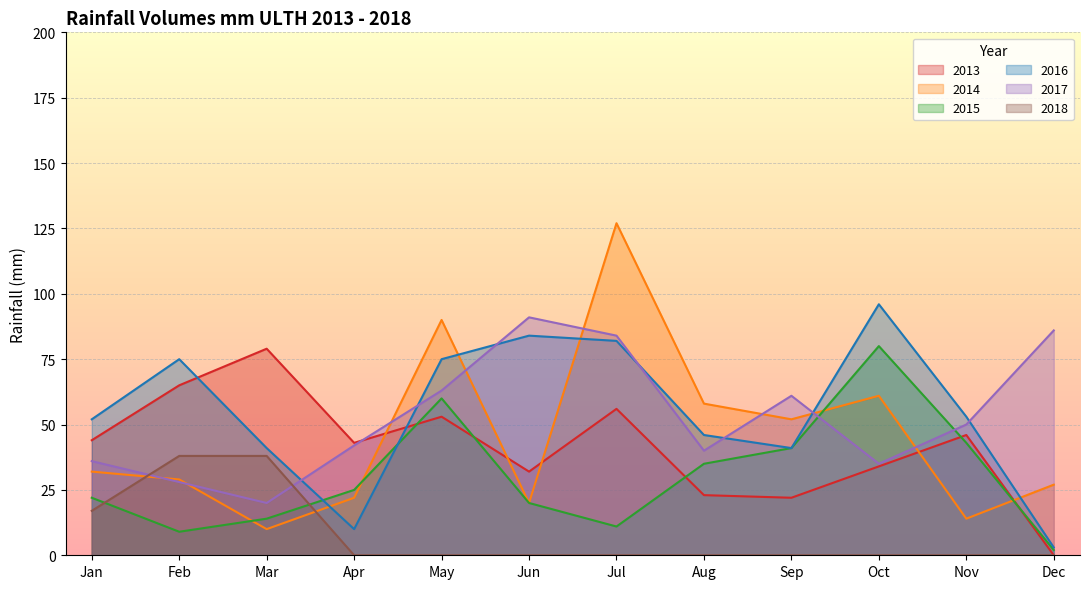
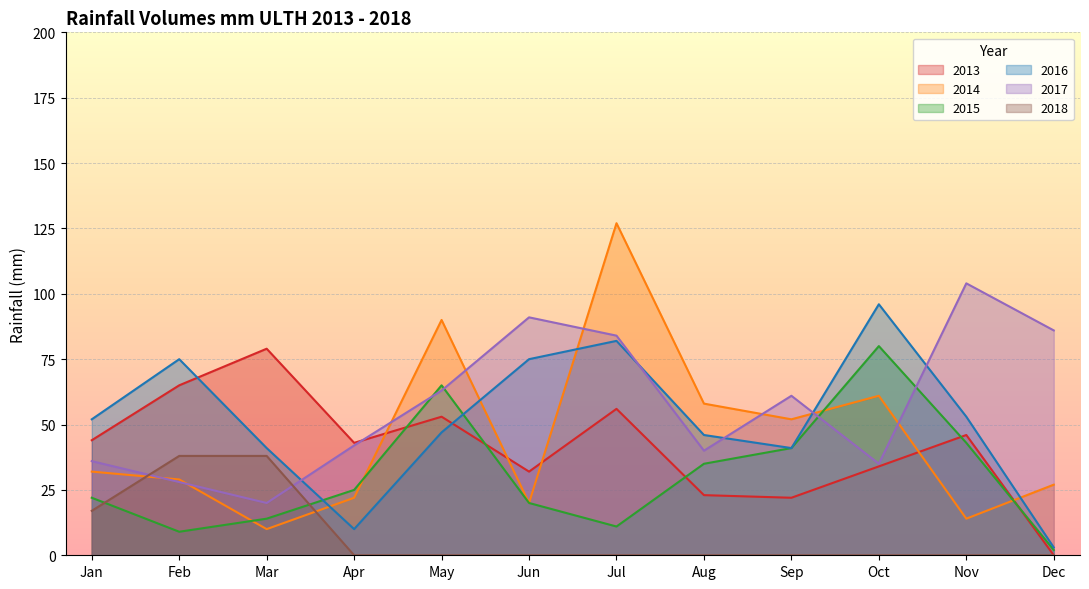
  {
    "2015": {
      "Jan": 22,
      "Feb": 9,
      "Mar": 14,
      "Apr": 25,
-     "May": 60,
+     "May": 65,
      "Jul": 11,
      "Aug": 35,
      "Oct": 80,
      "Nov": 43,
      "Dec": 2
    },
    "2016": {
      "Jan": 52,
      "Feb": 75,
      "Mar": 41,
      "Apr": 10,
-     "May": 75,
-     "Jun": 84,
+     "May": 47,
+     "Jun": 75,
      "Jul": 82,
      "Aug": 46,
      "Oct": 96,
      "Nov": 53,
      "Dec": 3
    },
    "2017": {
      "Jan": 36,
      "Feb": 28,
      "Mar": 20,
      "Apr": 42,
      "May": 63,
      "Jun": 91,
      "Jul": 84,
      "Aug": 40,
      "Sep": 61,
      "Oct": 35,
-     "Nov": 50,
+     "Nov": 104,
      "Dec": 86
    }
  }
